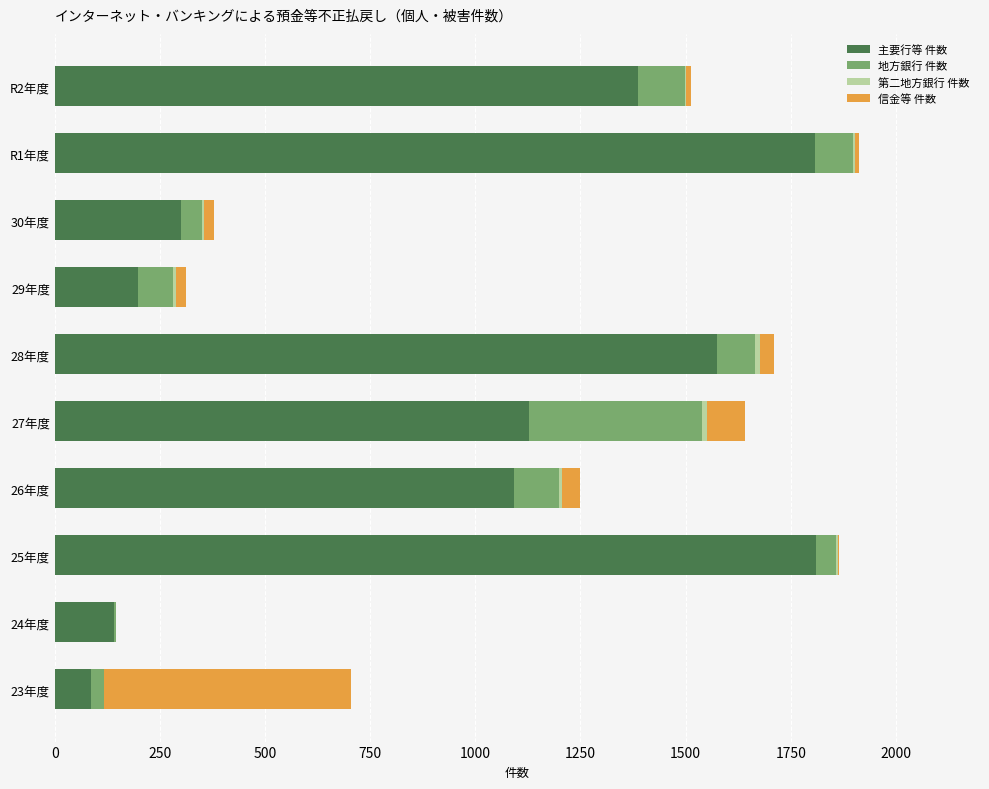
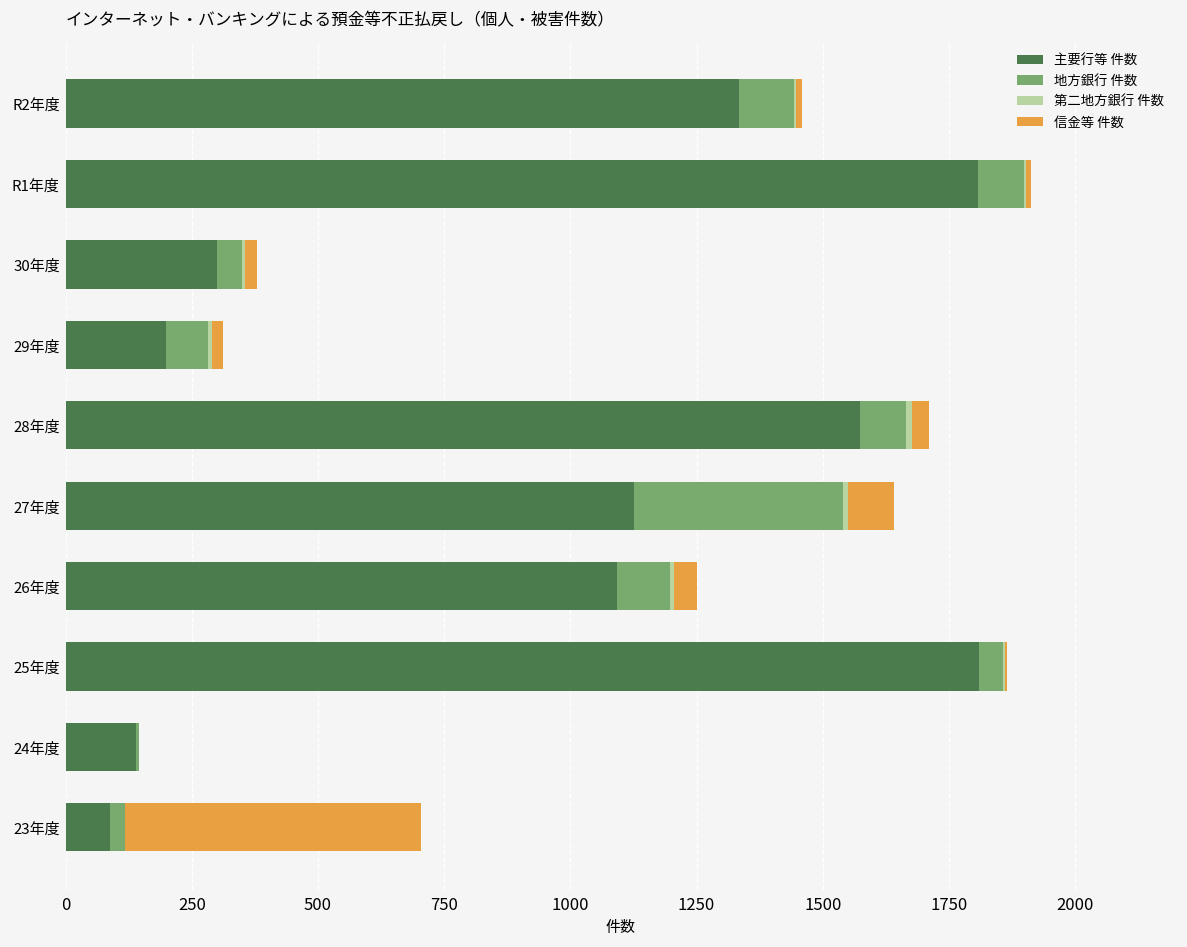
  {
    "主要行等 件数": {
-     "R2年度": 1390,
+     "R2年度": 1330,
      "R1年度": 1810,
      "30年度": 300,
      "29年度": 200,
      "28年度": 1570,
      "27年度": 1130,
      "26年度": 1090,
      "25年度": 1810,
      "24年度": 140,
      "23年度": 90
    },
    "地方銀行 件数": {
      "R2年度": 110,
      "R1年度": 90,
      "30年度": 50,
      "29年度": 80,
      "28年度": 90,
      "27年度": 410,
      "26年度": 110,
      "25年度": 50,
      "23年度": 30
    },
    "第二地方銀行 件数": {
      "30年度": 10,
      "29年度": 10,
      "28年度": 10,
      "27年度": 10,
      "26年度": 10,
      "24年度": 0,
      "23年度": 0
    },
    "信金等 件数": {
      "R2年度": 10,
      "R1年度": 10,
      "30年度": 20,
      "29年度": 20,
      "28年度": 30,
      "27年度": 90,
      "26年度": 50,
      "23年度": 590
    }
  }
